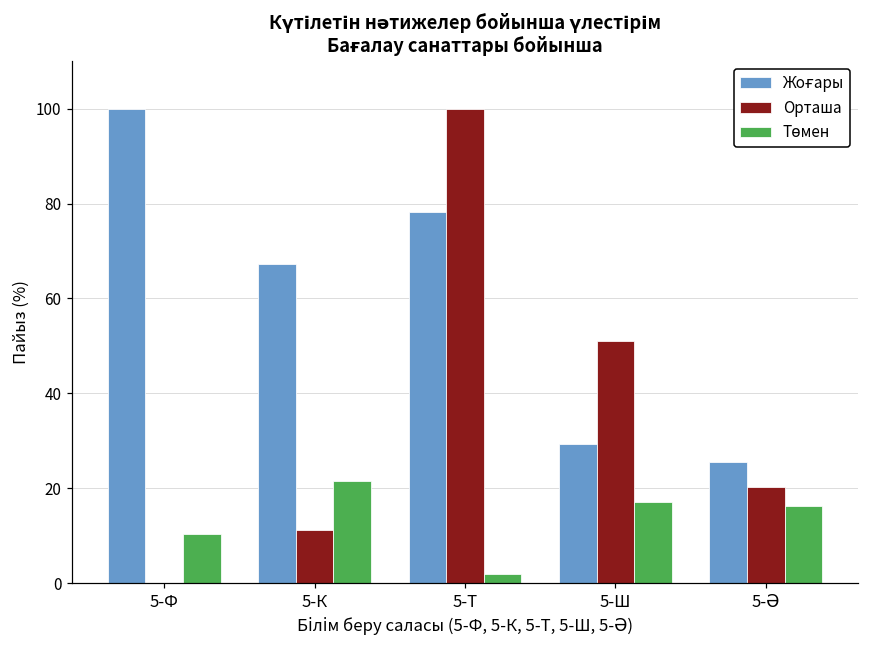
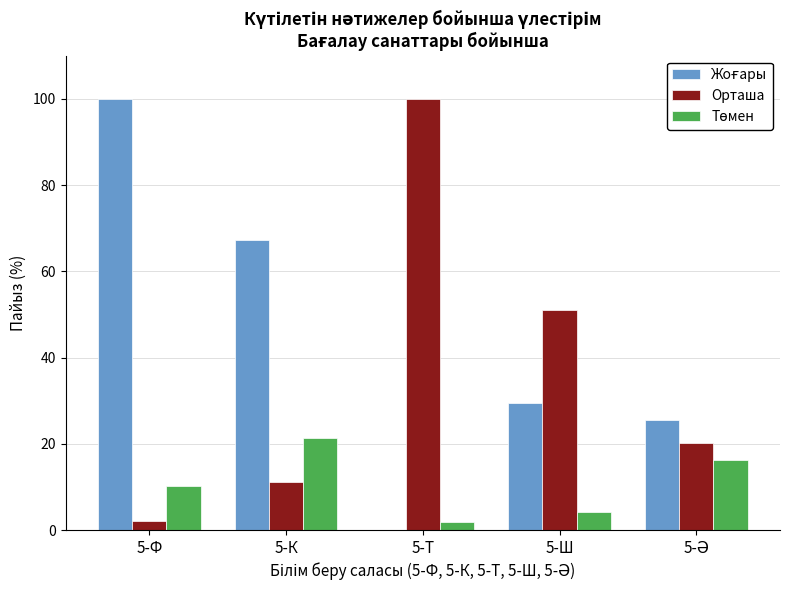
  {
    "Жоғары": {
      "5-Ф": 100,
      "5-К": 67,
-     "5-Т": 78,
+     "5-Т": 0,
      "5-Ш": 29,
      "5-Ә": 26
    },
    "Орташа": {
-     "5-Ф": 0,
+     "5-Ф": 2,
      "5-К": 11,
      "5-Т": 100,
      "5-Ш": 51,
      "5-Ә": 20
    },
    "Төмен": {
      "5-Ф": 10,
      "5-К": 21,
      "5-Т": 2,
-     "5-Ш": 17,
+     "5-Ш": 4,
      "5-Ә": 16
    }
  }
